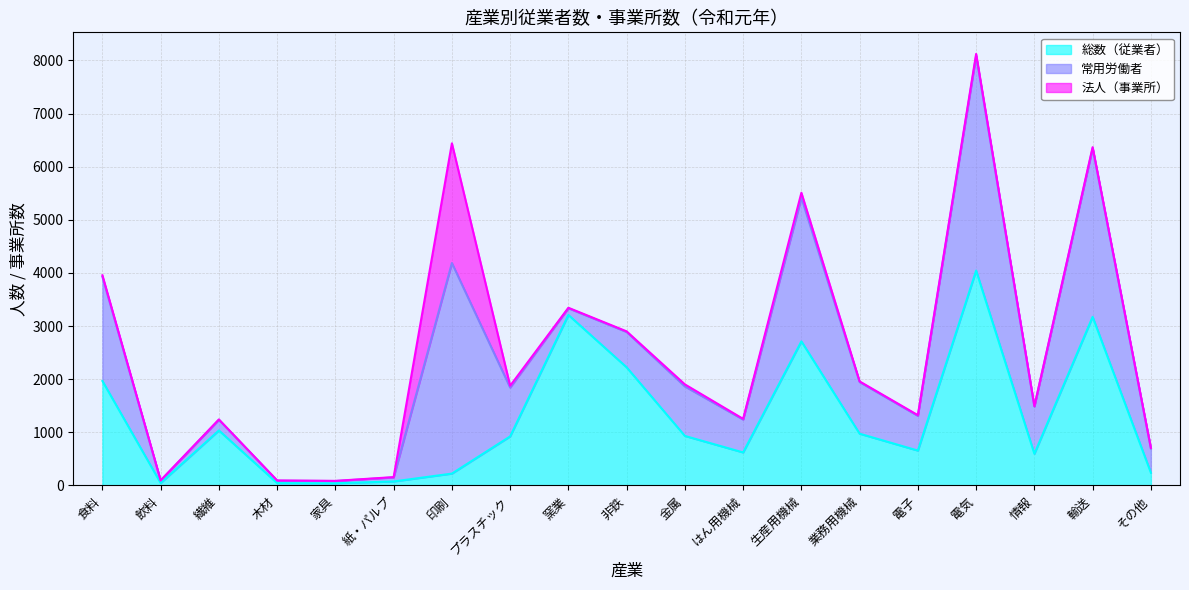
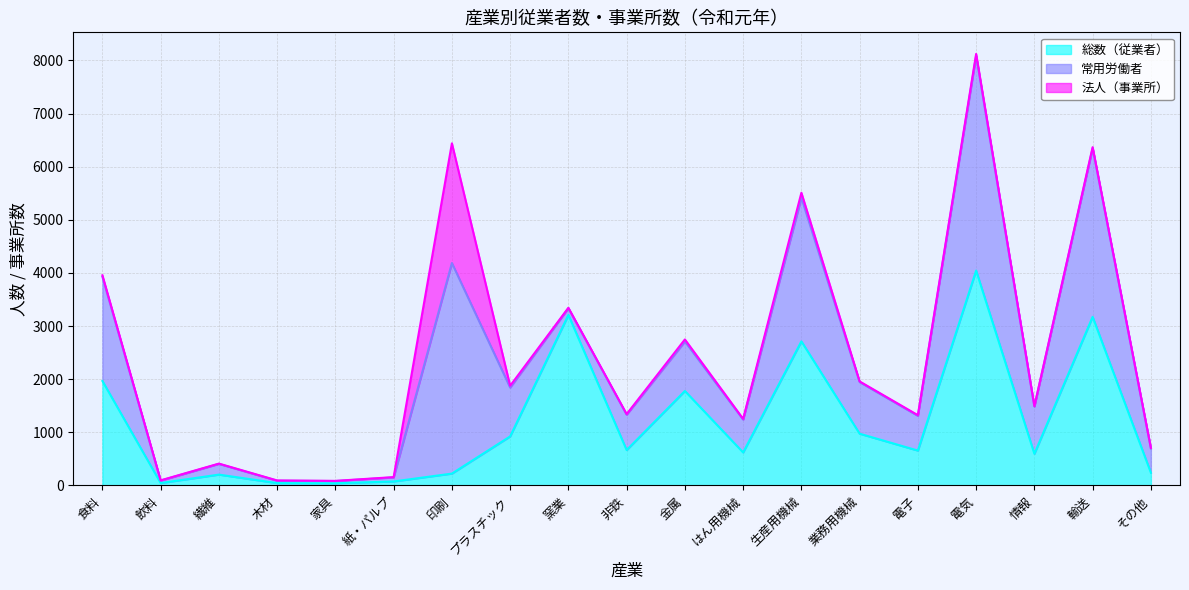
  {
    "総数（従業者）": {
      "食料": 2000,
-     "繊維": 1000,
+     "繊維": 200,
      "紙・パルプ": 100,
      "印刷": 200,
      "プラスチック": 900,
      "窯業": 3200,
-     "非鉄": 2200,
-     "金属": 900,
+     "非鉄": 700,
+     "金属": 1800,
      "はん用機械": 600,
      "生産用機械": 2700,
      "業務用機械": 1000,
      "電子": 700,
      "電気": 4000,
      "情報": 600,
      "輸送": 3200,
      "その他": 200
    },
    "常用労働者": {
      "印刷": 4000,
      "生産用機械": 2700
    },
    "法人（事業所）": {
      "印刷": 2300,
      "生産用機械": 100
    }
  }
